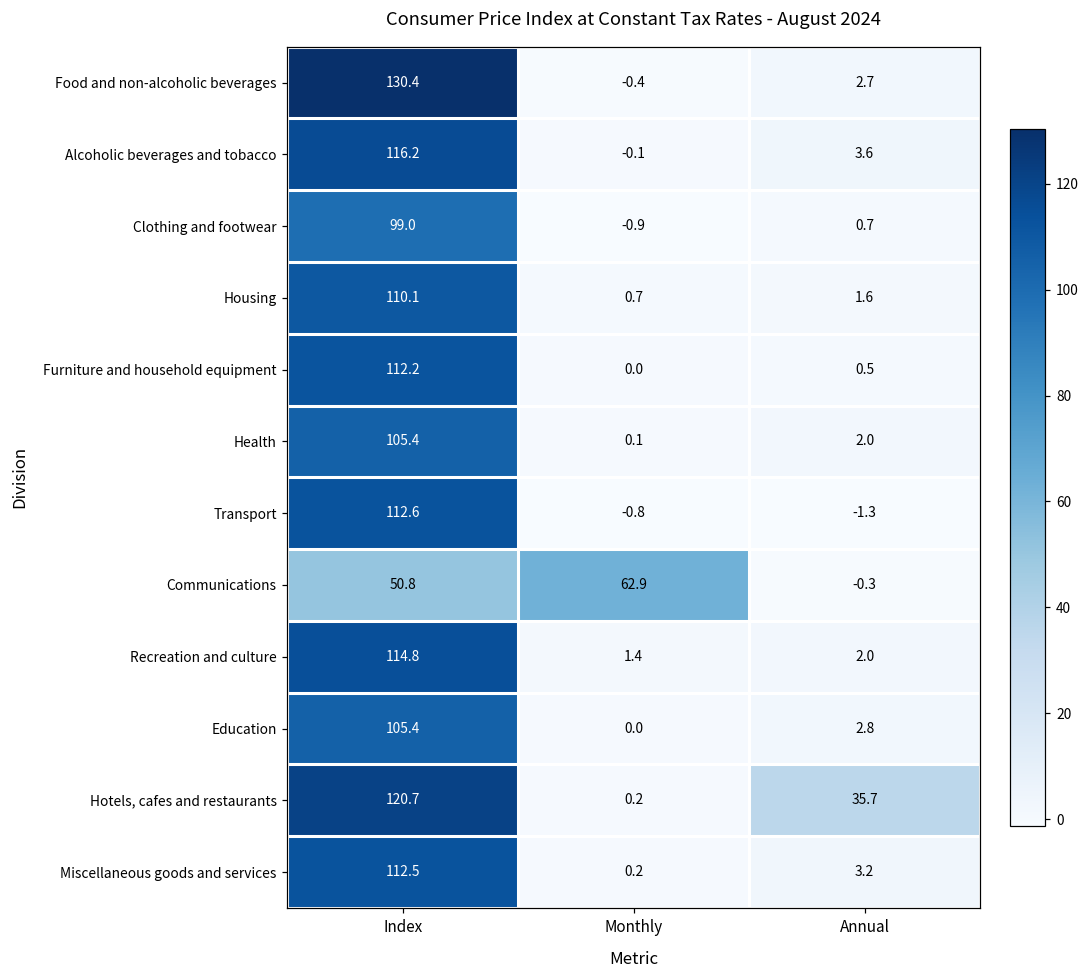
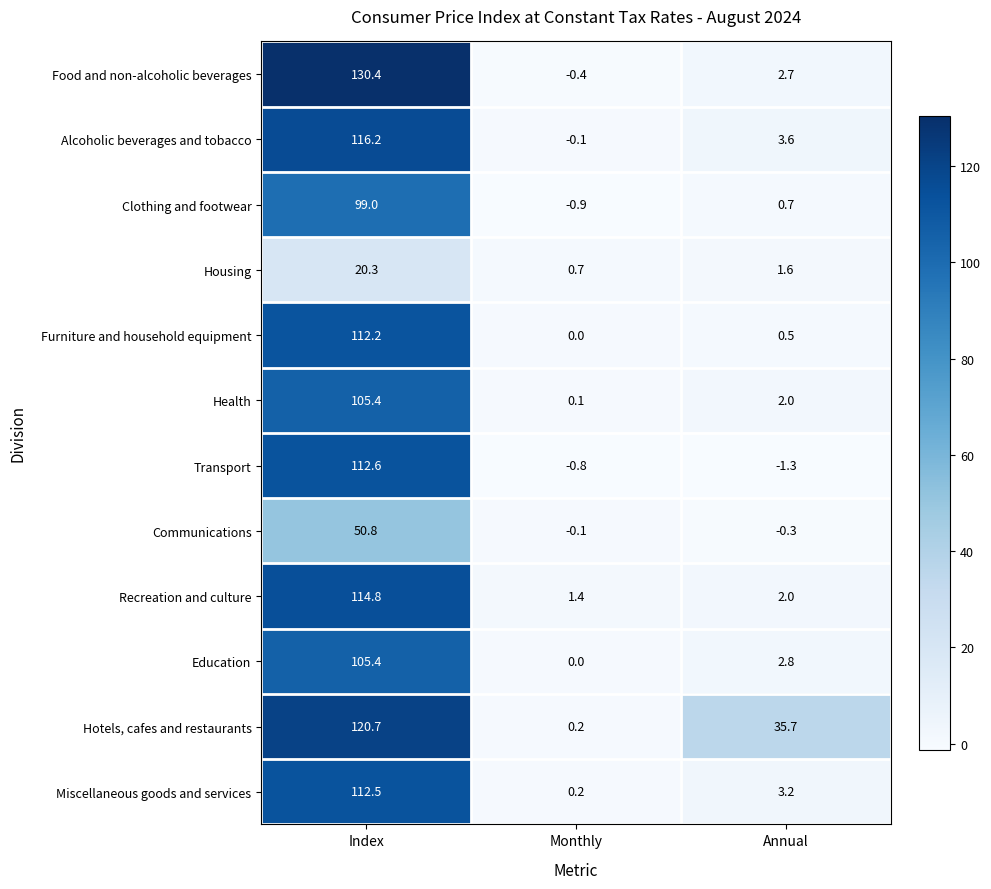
  {
    "Food and non-alcoholic beverages": {
      "Index": 130.4,
      "Monthly": -0.4,
      "Annual": 2.7
    },
    "Alcoholic beverages and tobacco": {
      "Index": 116.2,
      "Monthly": -0.1,
      "Annual": 3.6
    },
    "Clothing and footwear": {
      "Index": 99.0,
      "Monthly": -0.9,
      "Annual": 0.7
    },
    "Housing": {
-     "Index": 110.1,
+     "Index": 20.3,
      "Monthly": 0.7,
      "Annual": 1.6
    },
    "Furniture and household equipment": {
      "Index": 112.2,
      "Monthly": 0.0,
      "Annual": 0.5
    },
    "Health": {
      "Index": 105.4,
      "Monthly": 0.1,
      "Annual": 2.0
    },
    "Transport": {
      "Index": 112.6,
      "Monthly": -0.8,
      "Annual": -1.3
    },
    "Communications": {
      "Index": 50.8,
-     "Monthly": 62.9,
+     "Monthly": -0.1,
      "Annual": -0.3
    },
    "Recreation and culture": {
      "Index": 114.8,
      "Monthly": 1.4,
      "Annual": 2.0
    },
    "Education": {
      "Index": 105.4,
      "Monthly": 0.0,
      "Annual": 2.8
    },
    "Hotels, cafes and restaurants": {
      "Index": 120.7,
      "Monthly": 0.2,
      "Annual": 35.7
    },
    "Miscellaneous goods and services": {
      "Index": 112.5,
      "Monthly": 0.2,
      "Annual": 3.2
    }
  }
